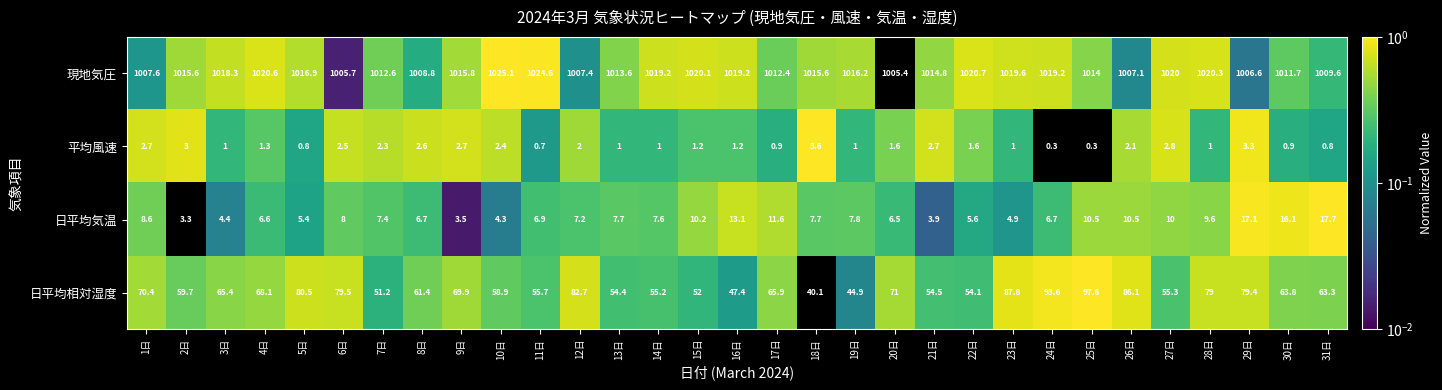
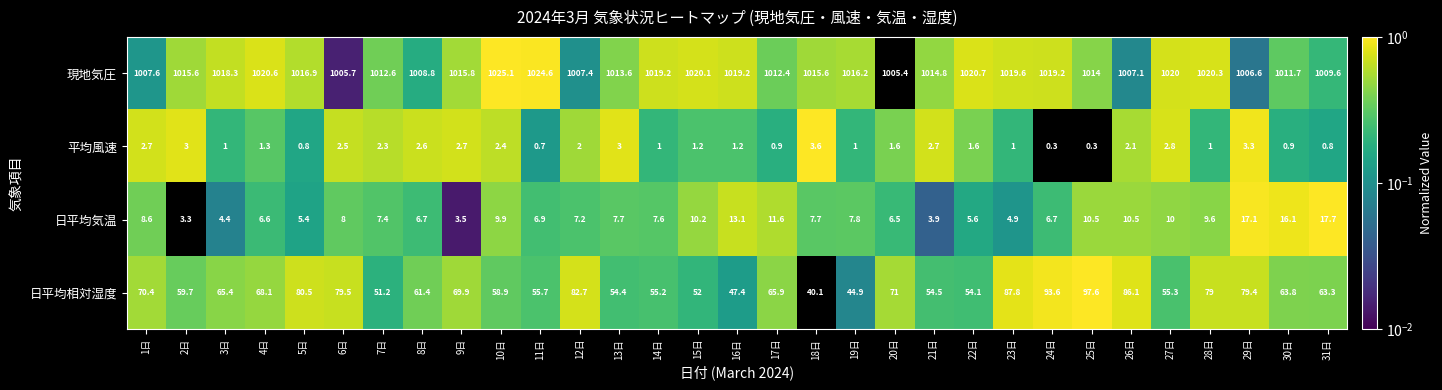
  {
    "現地気圧": {
      "1日": 1007.6,
      "2日": 1015.6,
      "3日": 1018.3,
      "4日": 1020.6,
      "5日": 1016.9,
      "6日": 1005.7,
      "7日": 1012.6,
      "8日": 1008.8,
      "9日": 1015.8,
      "10日": 1025.1,
      "11日": 1024.6,
      "12日": 1007.4,
      "13日": 1013.6,
      "14日": 1019.2,
      "15日": 1020.1,
      "16日": 1019.2,
      "17日": 1012.4,
      "18日": 1015.6,
      "19日": 1016.2,
      "20日": 1005.4,
      "21日": 1014.8,
      "22日": 1020.7,
      "23日": 1019.6,
      "24日": 1019.2,
      "25日": 1014,
      "26日": 1007.1,
      "27日": 1020,
      "28日": 1020.3,
      "29日": 1006.6,
      "30日": 1011.7,
      "31日": 1009.6
    },
    "平均風速": {
      "1日": 2.7,
      "2日": 3,
      "3日": 1,
      "4日": 1.3,
      "5日": 0.8,
      "6日": 2.5,
      "7日": 2.3,
      "8日": 2.6,
      "9日": 2.7,
      "10日": 2.4,
      "11日": 0.7,
      "12日": 2,
-     "13日": 1,
+     "13日": 3,
      "14日": 1,
      "15日": 1.2,
      "16日": 1.2,
      "17日": 0.9,
      "18日": 3.6,
      "19日": 1,
      "20日": 1.6,
      "21日": 2.7,
      "22日": 1.6,
      "23日": 1,
      "24日": 0.3,
      "25日": 0.3,
      "26日": 2.1,
      "27日": 2.8,
      "28日": 1,
      "29日": 3.3,
      "30日": 0.9,
      "31日": 0.8
    },
    "日平均気温": {
      "1日": 8.6,
      "2日": 3.3,
      "3日": 4.4,
      "4日": 6.6,
      "5日": 5.4,
      "6日": 8,
      "7日": 7.4,
      "8日": 6.7,
      "9日": 3.5,
-     "10日": 4.3,
+     "10日": 9.9,
      "11日": 6.9,
      "12日": 7.2,
      "13日": 7.7,
      "14日": 7.6,
      "15日": 10.2,
      "16日": 13.1,
      "17日": 11.6,
      "18日": 7.7,
      "19日": 7.8,
      "20日": 6.5,
      "21日": 3.9,
      "22日": 5.6,
      "23日": 4.9,
      "24日": 6.7,
      "25日": 10.5,
      "26日": 10.5,
      "27日": 10,
      "28日": 9.6,
      "29日": 17.1,
      "30日": 16.1,
      "31日": 17.7
    },
    "日平均相対湿度": {
      "1日": 70.4,
      "2日": 59.7,
      "3日": 65.4,
      "4日": 68.1,
      "5日": 80.5,
      "6日": 79.5,
      "7日": 51.2,
      "8日": 61.4,
      "9日": 69.9,
      "10日": 58.9,
      "11日": 55.7,
      "12日": 82.7,
      "13日": 54.4,
      "14日": 55.2,
      "15日": 52,
      "16日": 47.4,
      "17日": 65.9,
      "18日": 40.1,
      "19日": 44.9,
      "20日": 71,
      "21日": 54.5,
      "22日": 54.1,
      "23日": 87.8,
      "24日": 93.6,
      "25日": 97.6,
      "26日": 86.1,
      "27日": 55.3,
      "28日": 79,
      "29日": 79.4,
      "30日": 63.8,
      "31日": 63.3
    }
  }
